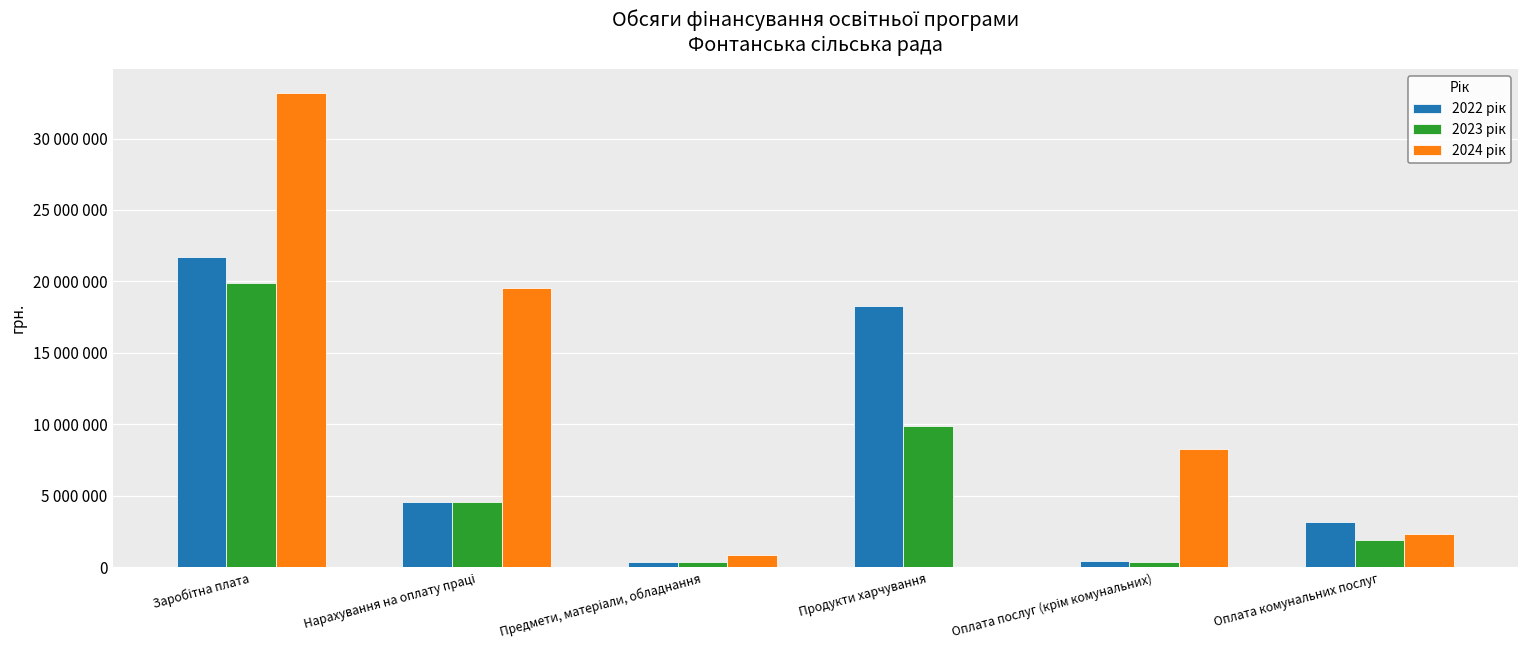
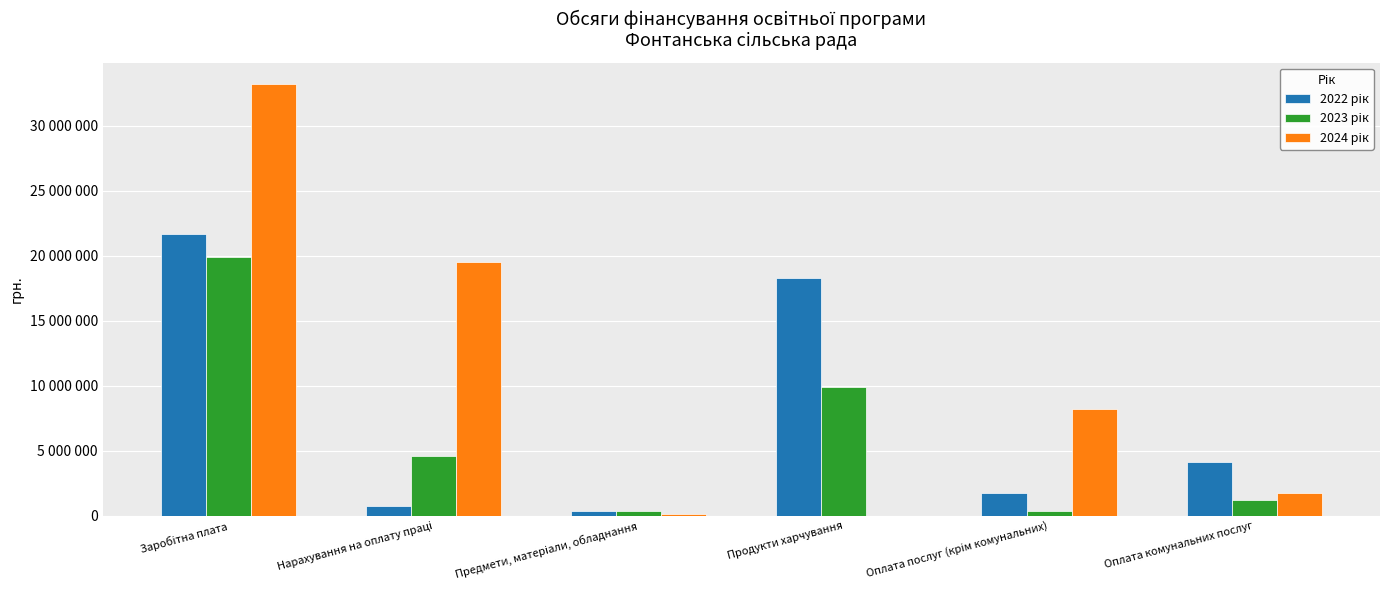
  {
    "2022 рік": {
      "Заробітна плата": 21700000,
-     "Нарахування на оплату праці": 4500000,
+     "Нарахування на оплату праці": 800000,
      "Предмети, матеріали, обладнання": 400000,
      "Продукти харчування": 18300000,
-     "Оплата послуг (крім комунальних)": 400000,
-     "Оплата комунальних послуг": 3100000
+     "Оплата послуг (крім комунальних)": 1700000,
+     "Оплата комунальних послуг": 4100000
    },
    "2023 рік": {
      "Заробітна плата": 19900000,
      "Нарахування на оплату праці": 4600000,
      "Предмети, матеріали, обладнання": 400000,
      "Продукти харчування": 9900000,
      "Оплата послуг (крім комунальних)": 300000,
-     "Оплата комунальних послуг": 1900000
+     "Оплата комунальних послуг": 1200000
    },
    "2024 рік": {
      "Заробітна плата": 33200000,
      "Нарахування на оплату праці": 19500000,
-     "Предмети, матеріали, обладнання": 800000,
+     "Предмети, матеріали, обладнання": 100000,
      "Продукти харчування": 0,
      "Оплата послуг (крім комунальних)": 8200000,
-     "Оплата комунальних послуг": 2400000
+     "Оплата комунальних послуг": 1700000
    }
  }
